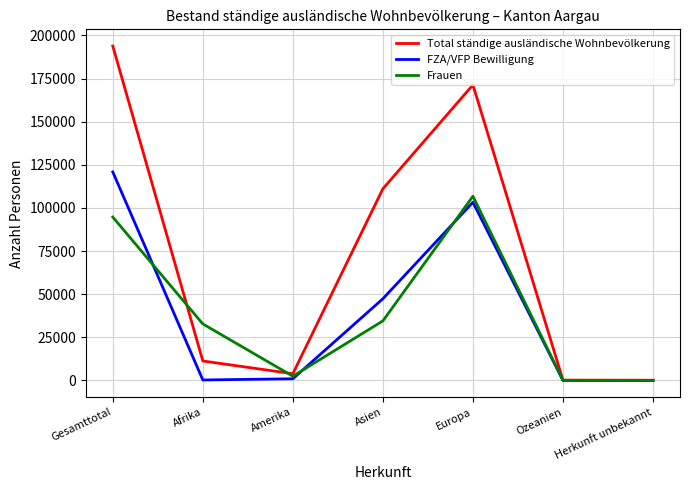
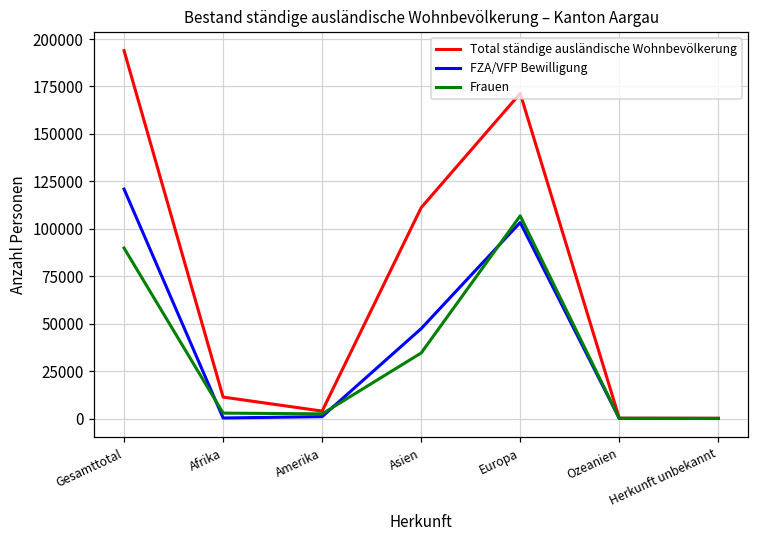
  {
    "Total ständige ausländische Wohnbevölkerung": {
      "Gesamttotal": 194000,
      "Afrika": 11000,
      "Asien": 111000
    },
    "FZA/VFP Bewilligung": {
      "Gesamttotal": 121000,
      "Afrika": 0,
      "Amerika": 1000,
      "Asien": 47000,
      "Europa": 103000
    },
    "Frauen": {
-     "Gesamttotal": 95000,
-     "Afrika": 33000,
+     "Gesamttotal": 90000,
+     "Afrika": 3000,
      "Asien": 35000,
      "Europa": 107000
    }
  }
